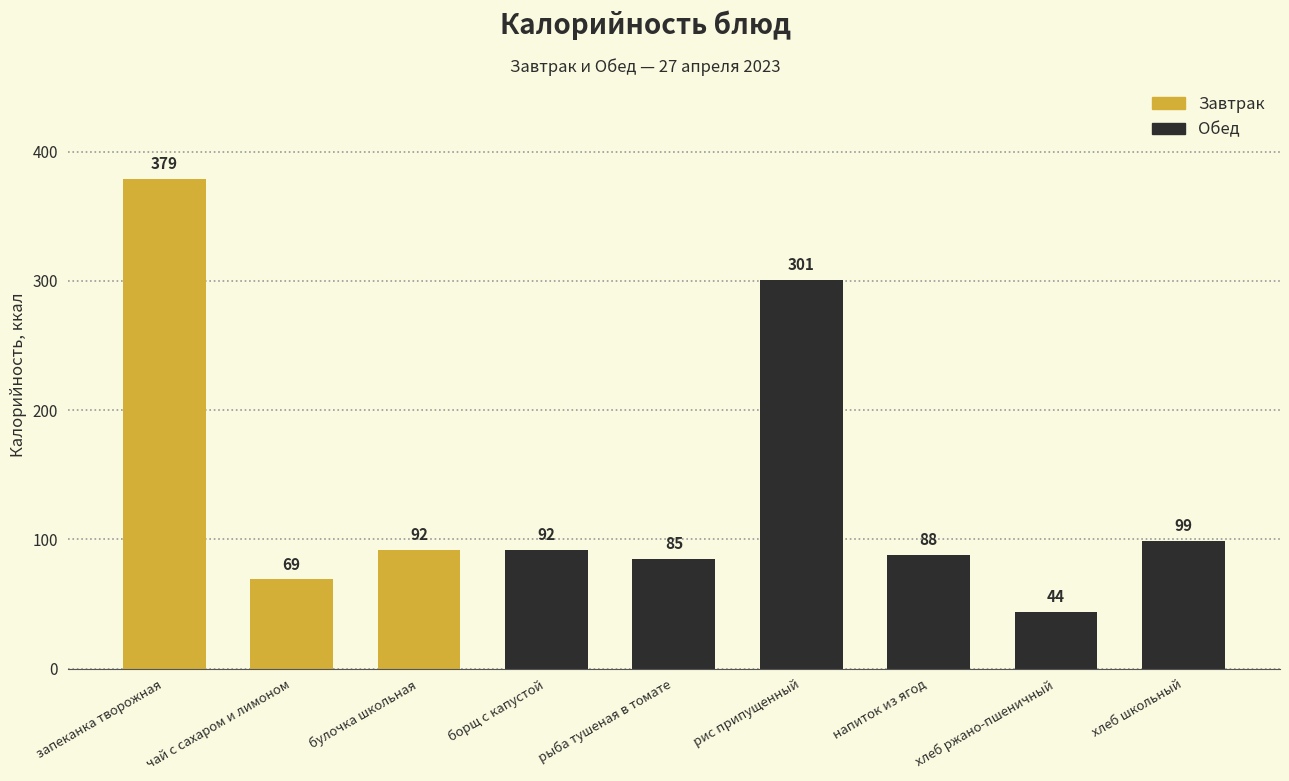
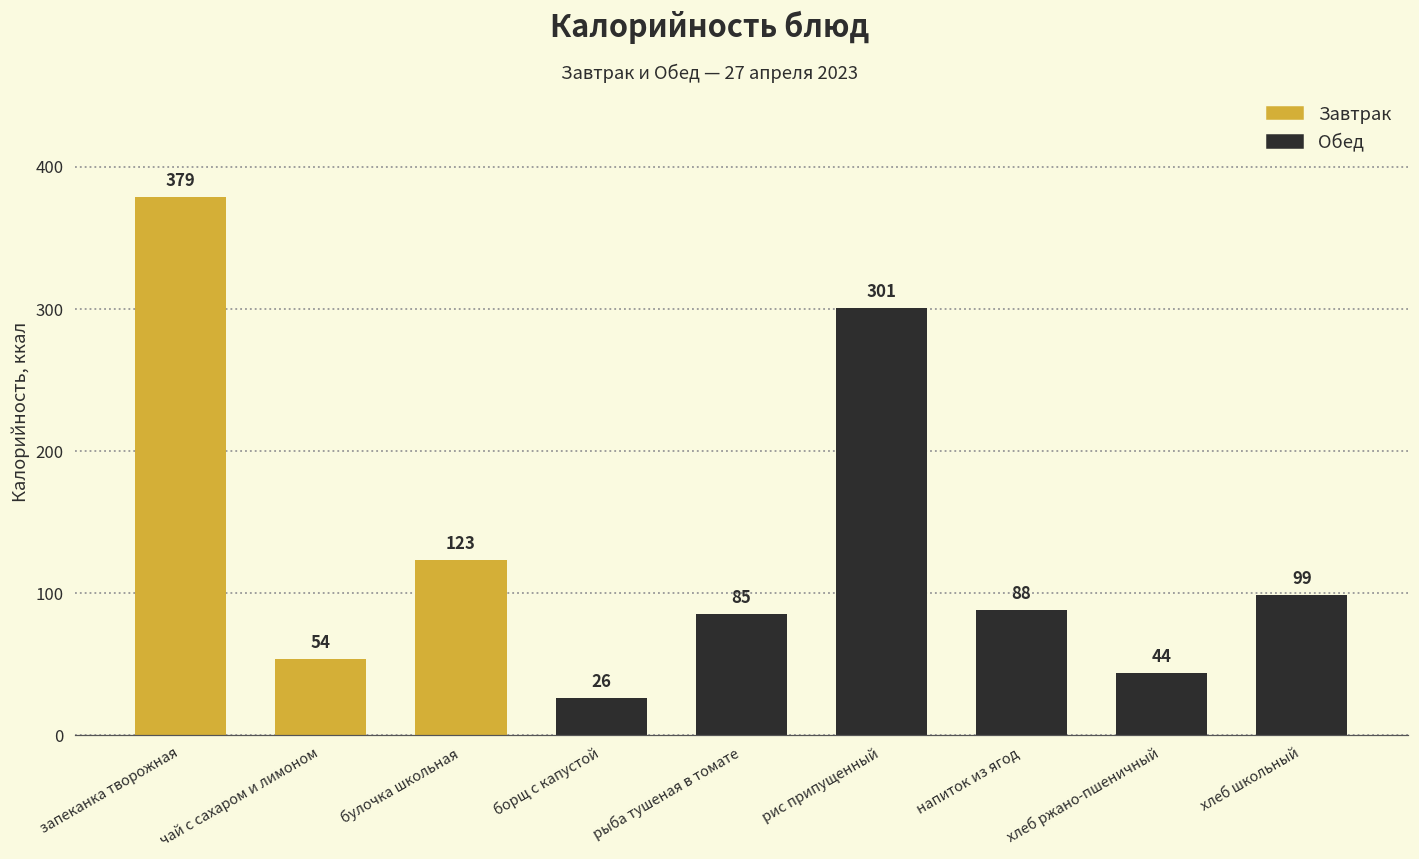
  {
    "запеканка творожная": 379,
-   "чай с сахаром и лимоном": 69,
-   "булочка школьная": 92,
-   "борщ с капустой": 92,
+   "чай с сахаром и лимоном": 54,
+   "булочка школьная": 123,
+   "борщ с капустой": 26,
    "рыба тушеная в томате": 85,
    "рис припущенный": 301,
    "напиток из ягод": 88,
    "хлеб ржано-пшеничный": 44,
    "хлеб школьный": 99
  }
